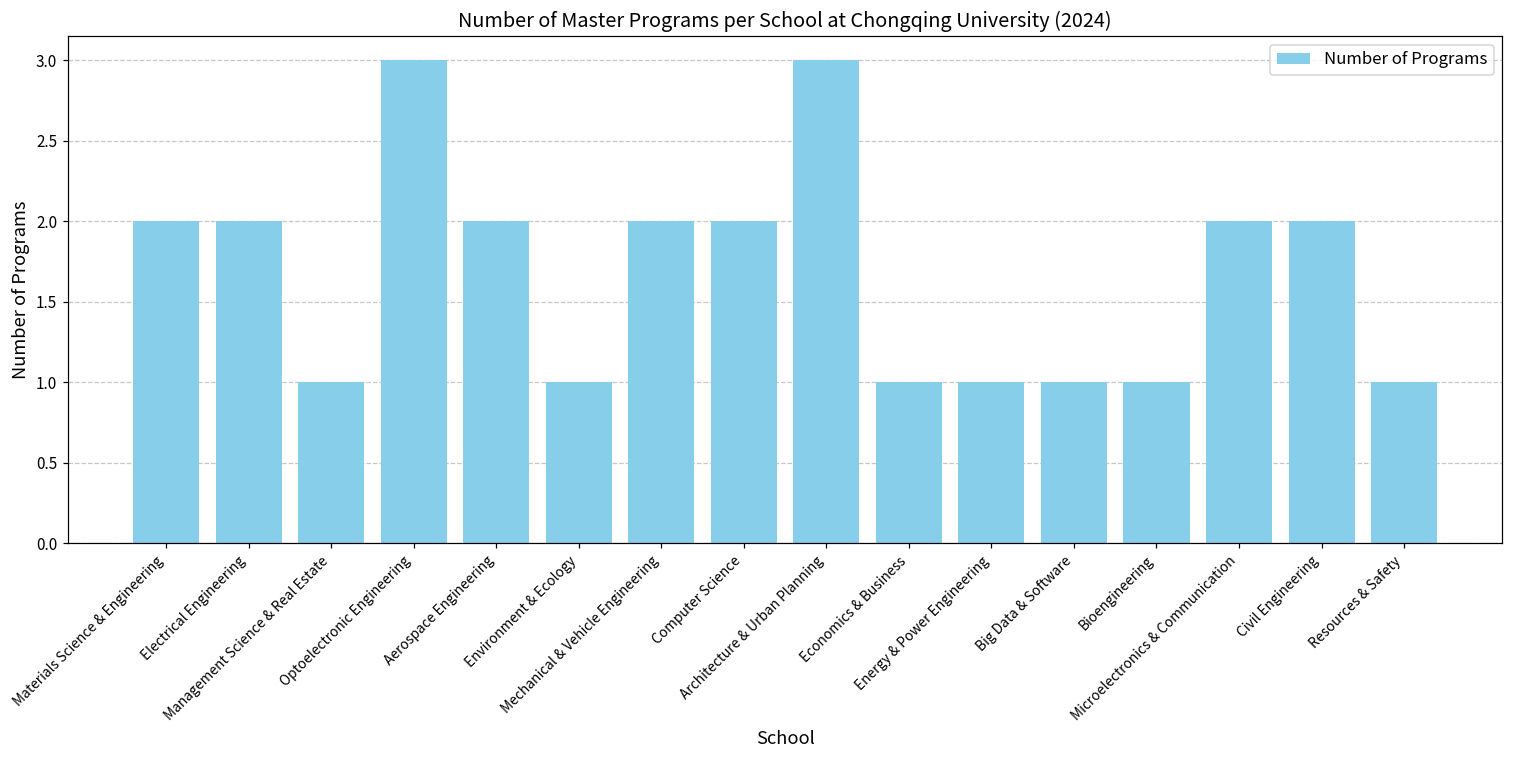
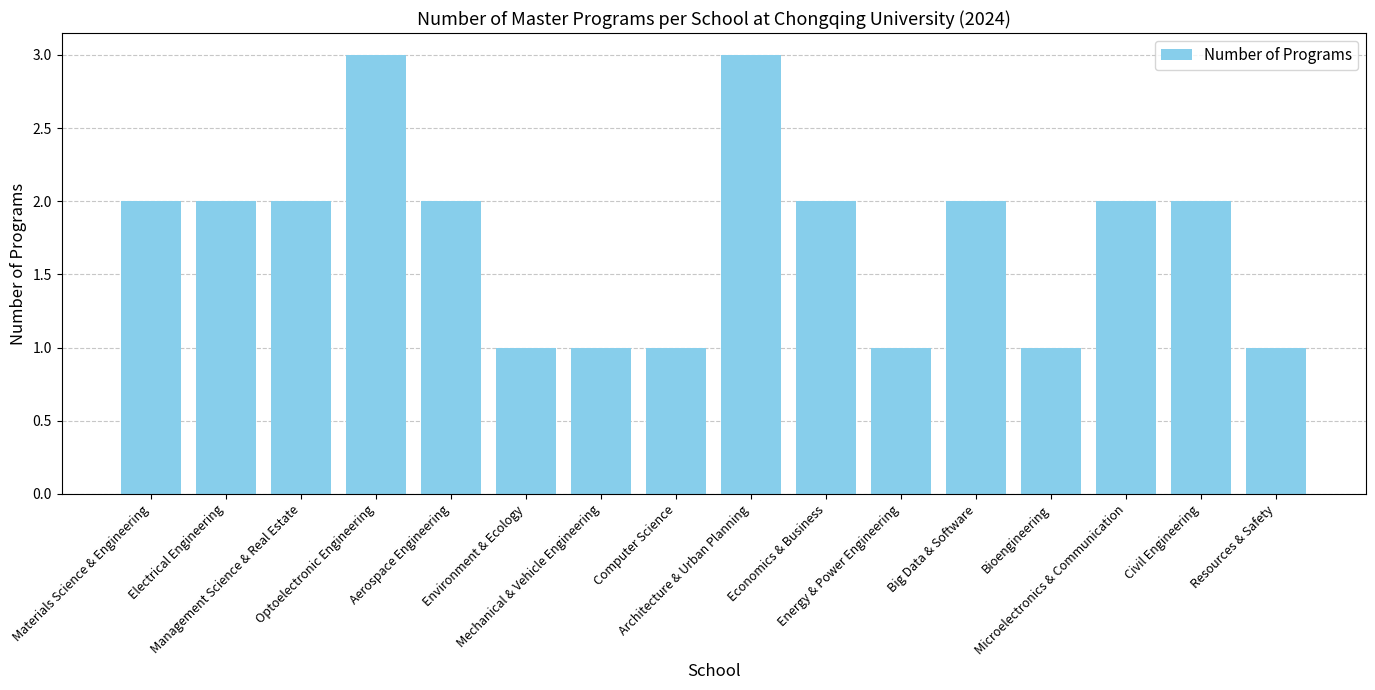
  {
    "Materials Science & Engineering": 2,
    "Electrical Engineering": 2,
-   "Management Science & Real Estate": 1,
+   "Management Science & Real Estate": 2,
    "Optoelectronic Engineering": 3,
    "Aerospace Engineering": 2,
    "Environment & Ecology": 1,
-   "Mechanical & Vehicle Engineering": 2,
-   "Computer Science": 2,
+   "Mechanical & Vehicle Engineering": 1,
+   "Computer Science": 1,
    "Architecture & Urban Planning": 3,
-   "Economics & Business": 1,
+   "Economics & Business": 2,
    "Energy & Power Engineering": 1,
-   "Big Data & Software": 1,
+   "Big Data & Software": 2,
    "Bioengineering": 1,
    "Microelectronics & Communication": 2,
    "Civil Engineering": 2,
    "Resources & Safety": 1
  }
